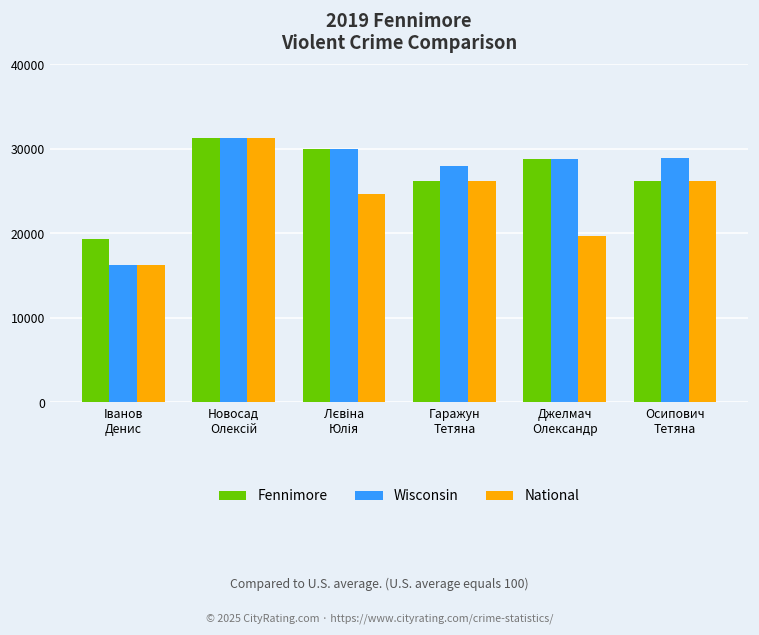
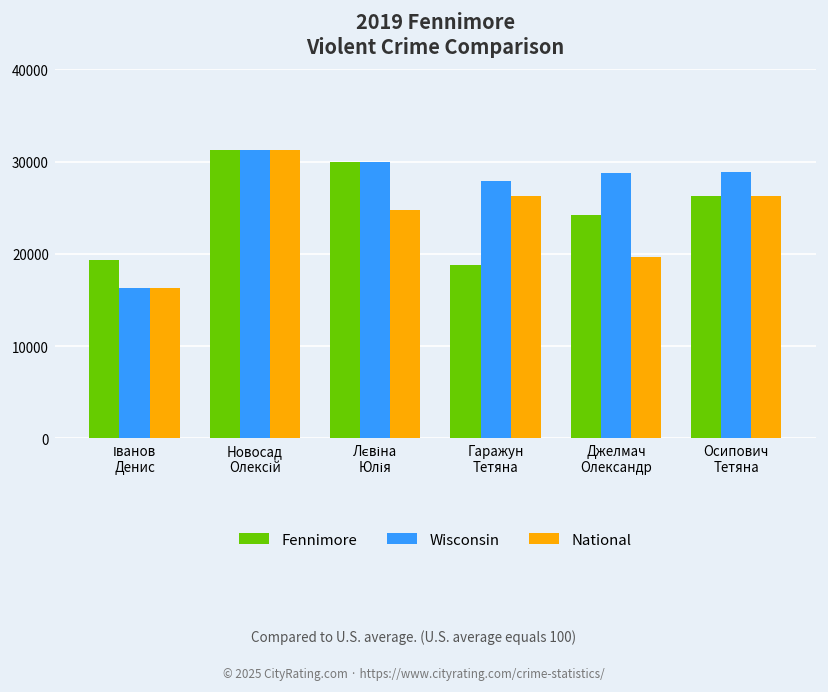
  {
    "Fennimore": {
      "Іванов Денис": 19000,
      "Новосад Олексій": 31000,
      "Лєвіна Юлія": 30000,
-     "Гаражун Тетяна": 26000,
-     "Джелмач Олександр": 29000,
+     "Гаражун Тетяна": 19000,
+     "Джелмач Олександр": 24000,
      "Осипович Тетяна": 26000
    },
    "Wisconsin": {
      "Іванов Денис": 16000,
      "Новосад Олексій": 31000,
      "Лєвіна Юлія": 30000,
      "Гаражун Тетяна": 28000,
      "Джелмач Олександр": 29000,
      "Осипович Тетяна": 29000
    },
    "National": {
      "Іванов Денис": 16000,
      "Новосад Олексій": 31000,
      "Лєвіна Юлія": 25000,
      "Гаражун Тетяна": 26000,
      "Джелмач Олександр": 20000,
      "Осипович Тетяна": 26000
    }
  }
